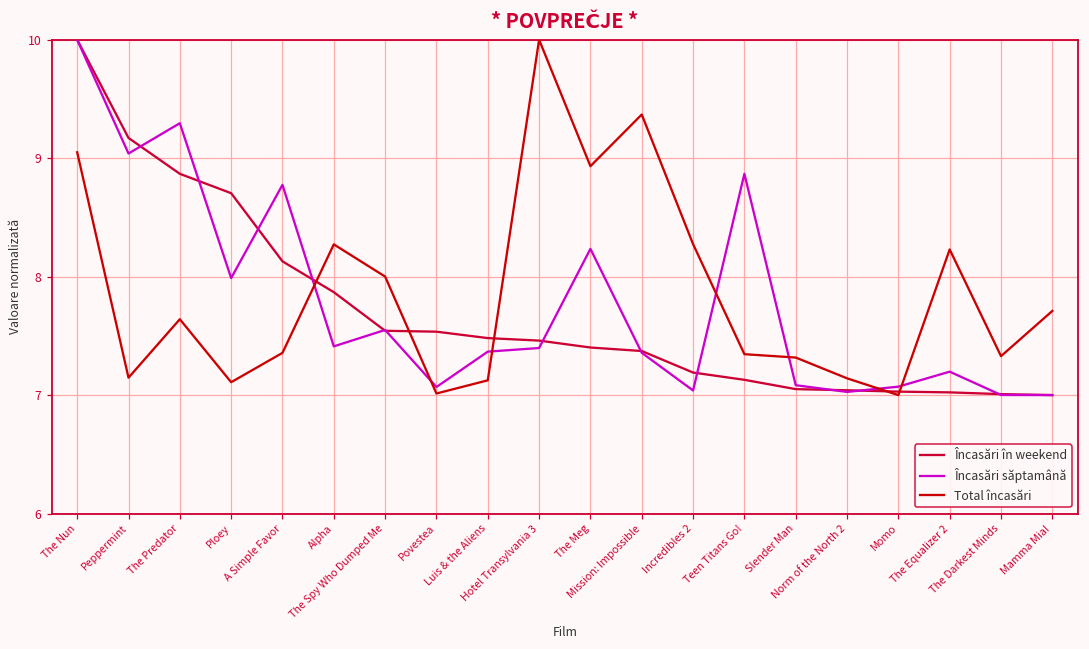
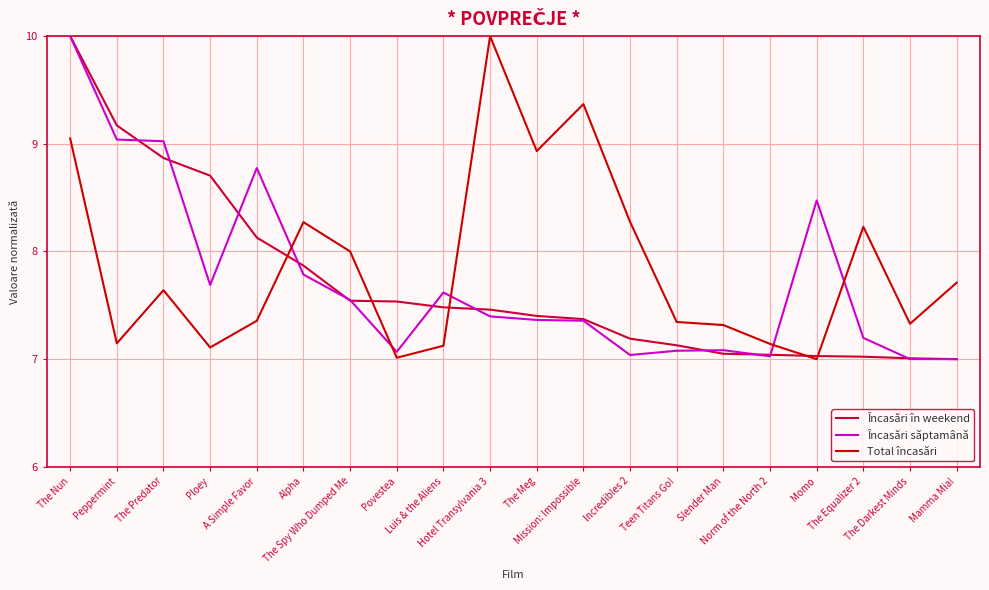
  {
    "Încasări săptamână": {
      "Peppermint": 9.04,
-     "The Predator": 9.30,
-     "Ploey": 7.99,
+     "The Predator": 9.02,
+     "Ploey": 7.69,
      "A Simple Favor": 8.77,
-     "Alpha": 7.41,
+     "Alpha": 7.79,
      "Povestea": 7.07,
-     "Luis & the Aliens": 7.37,
+     "Luis & the Aliens": 7.62,
      "Hotel Transylvania 3": 7.40,
-     "The Meg": 8.23,
+     "The Meg": 7.36,
      "Incredibles 2": 7.04,
-     "Teen Titans Go!": 8.87,
+     "Teen Titans Go!": 7.08,
      "Slender Man": 7.08,
-     "Momo": 7.07,
+     "Momo": 8.47,
      "The Equalizer 2": 7.20
    }
  }
